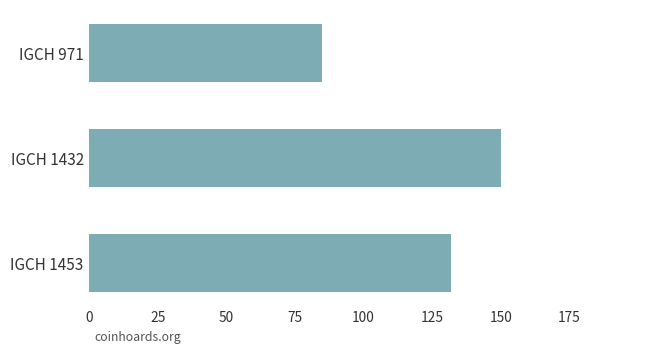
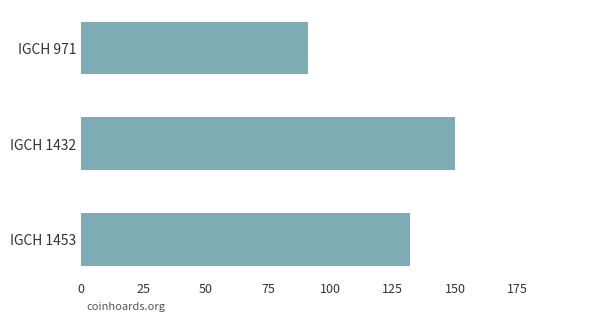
  {
-   "IGCH 971": 85,
+   "IGCH 971": 91,
    "IGCH 1432": 150,
    "IGCH 1453": 132
  }
